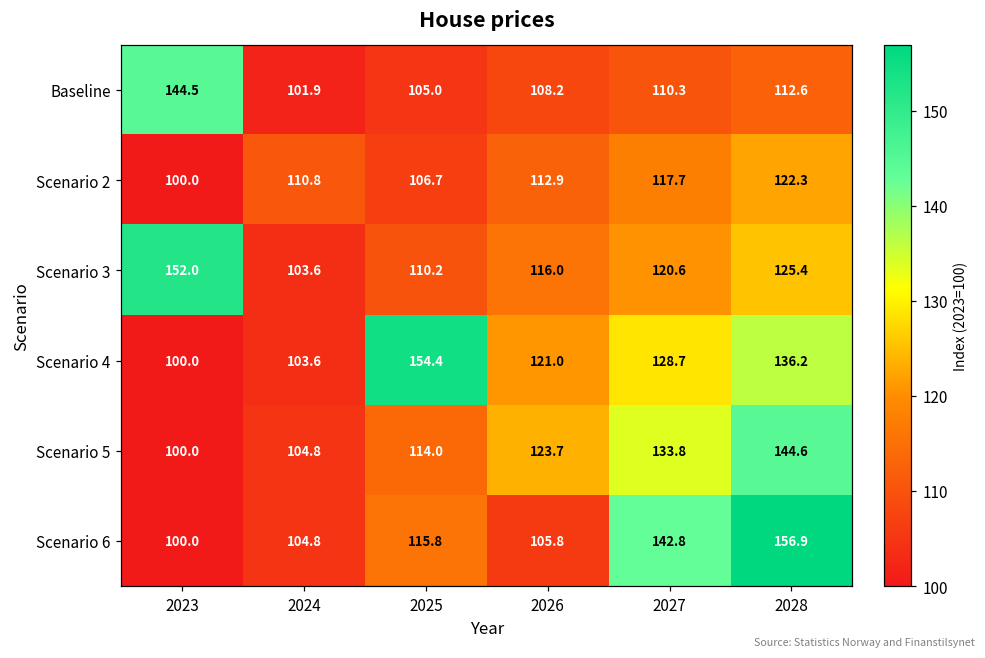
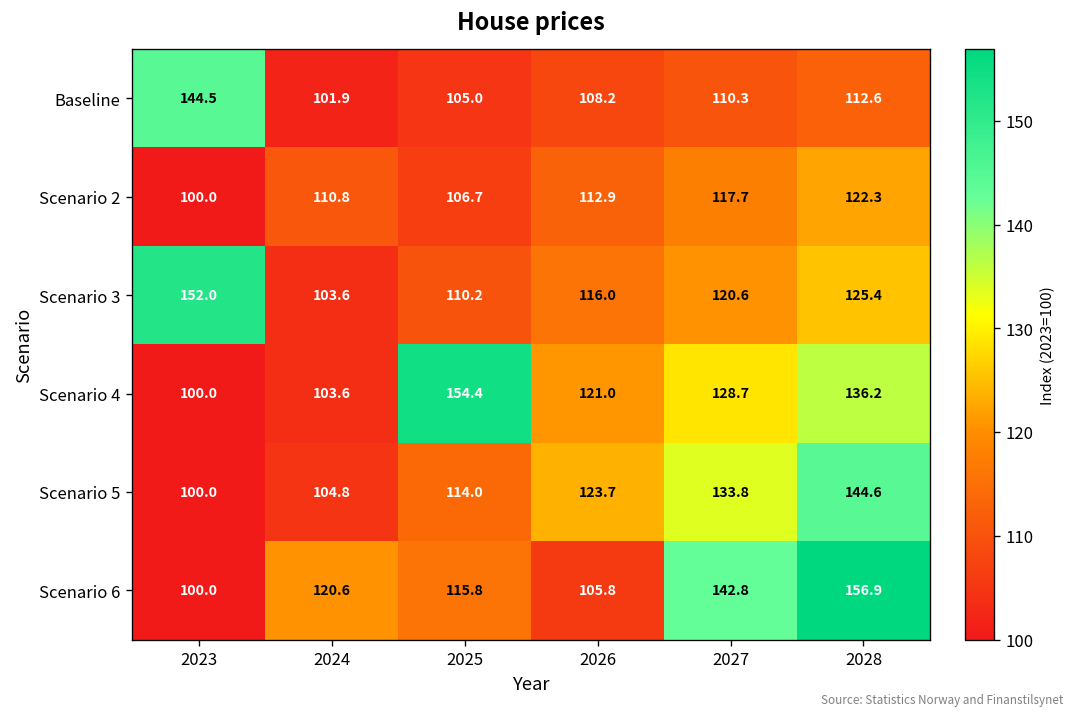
  {
    "Baseline": {
      "2023": 144.5,
      "2024": 101.9,
      "2025": 105.0,
      "2026": 108.2,
      "2027": 110.3,
      "2028": 112.6
    },
    "Scenario 2": {
      "2023": 100.0,
      "2024": 110.8,
      "2025": 106.7,
      "2026": 112.9,
      "2027": 117.7,
      "2028": 122.3
    },
    "Scenario 3": {
      "2023": 152.0,
      "2024": 103.6,
      "2025": 110.2,
      "2026": 116.0,
      "2027": 120.6,
      "2028": 125.4
    },
    "Scenario 4": {
      "2023": 100.0,
      "2024": 103.6,
      "2025": 154.4,
      "2026": 121.0,
      "2027": 128.7,
      "2028": 136.2
    },
    "Scenario 5": {
      "2023": 100.0,
      "2024": 104.8,
      "2025": 114.0,
      "2026": 123.7,
      "2027": 133.8,
      "2028": 144.6
    },
    "Scenario 6": {
      "2023": 100.0,
-     "2024": 104.8,
+     "2024": 120.6,
      "2025": 115.8,
      "2026": 105.8,
      "2027": 142.8,
      "2028": 156.9
    }
  }
